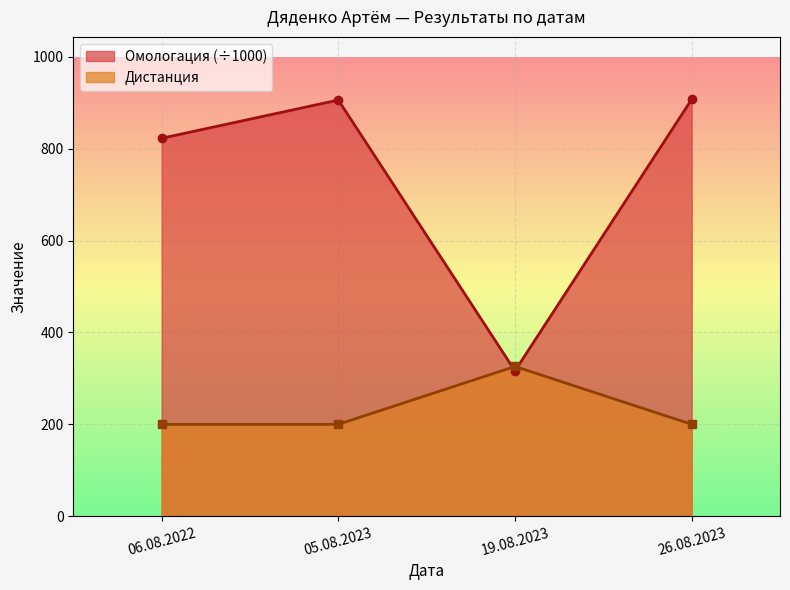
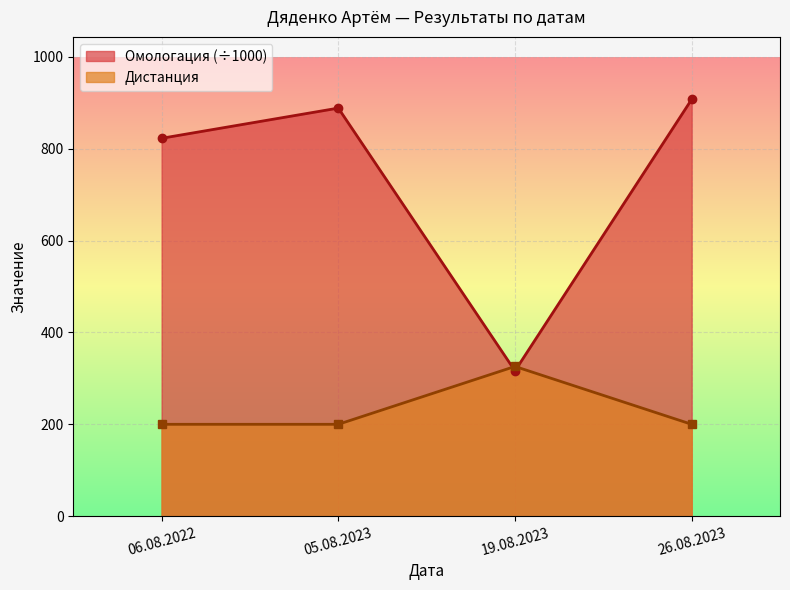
  {
    "Омологация (÷1000)": {
      "06.08.2022": 820,
-     "05.08.2023": 910,
+     "05.08.2023": 890,
      "19.08.2023": 320,
      "26.08.2023": 910
    },
    "Дистанция": {
      "06.08.2022": 200,
      "05.08.2023": 200,
      "19.08.2023": 330,
      "26.08.2023": 200
    }
  }
